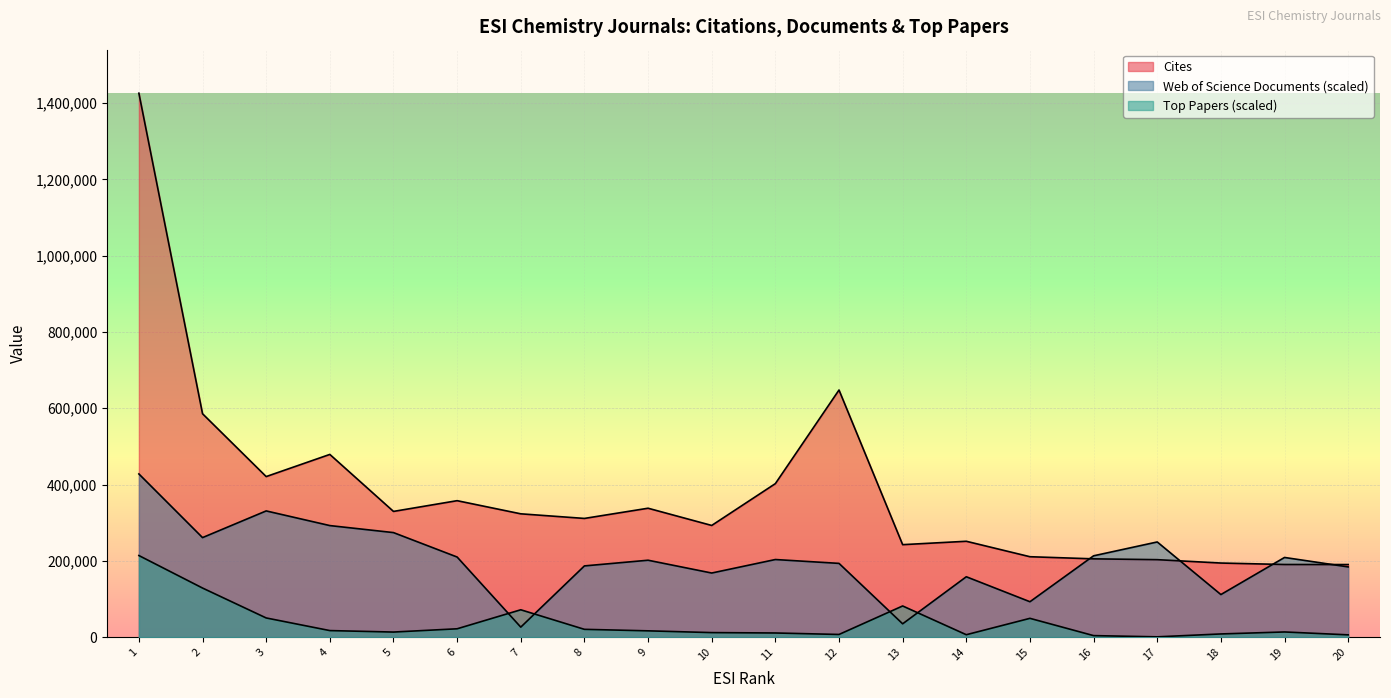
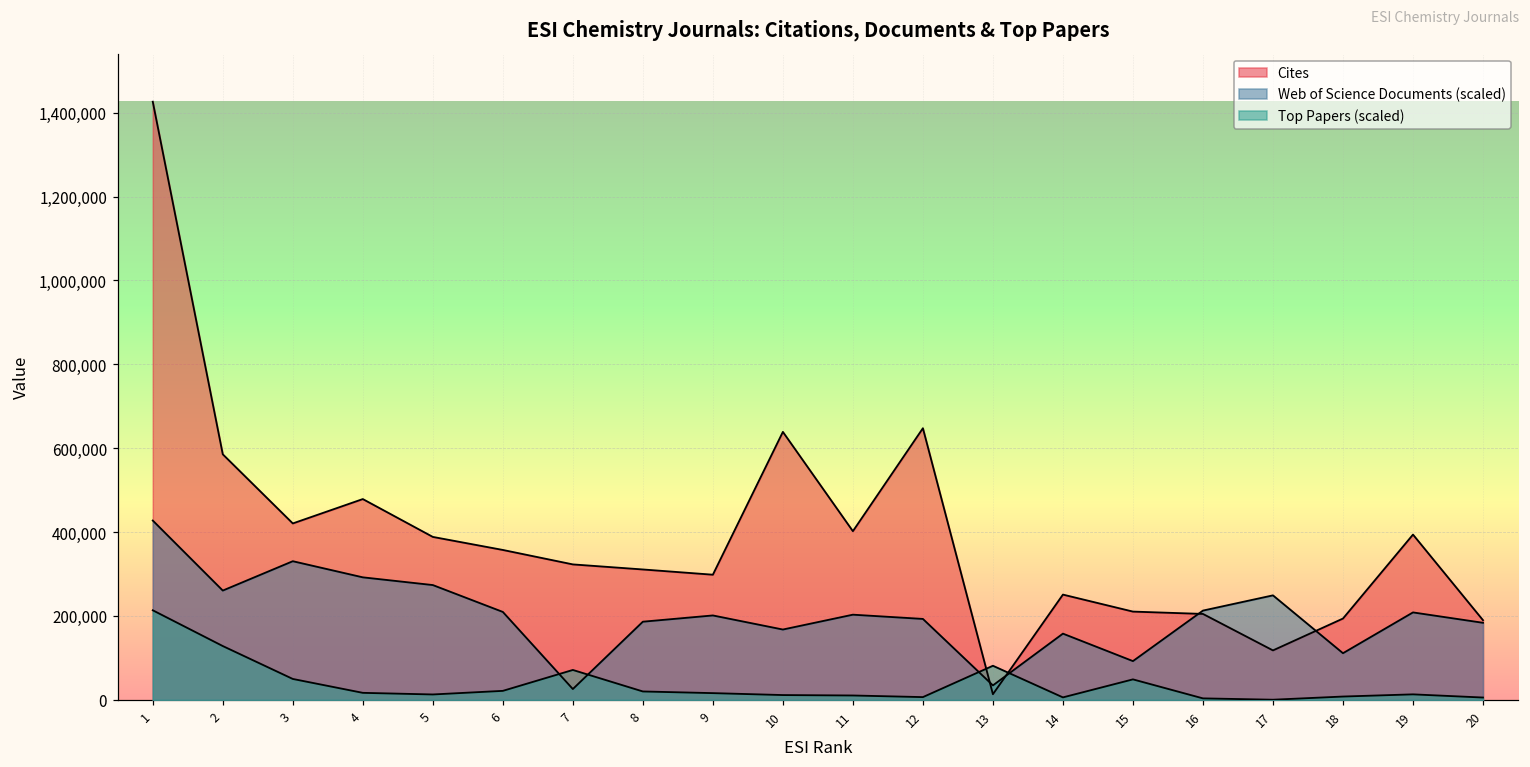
  {
    "Cites": {
      "1": "1,430,000",
      "2": "590,000",
      "3": "420,000",
      "4": "480,000",
-     "5": "330,000",
+     "5": "390,000",
      "6": "360,000",
      "7": "320,000",
      "8": "310,000",
-     "9": "340,000",
-     "10": "290,000",
+     "9": "300,000",
+     "10": "640,000",
      "11": "400,000",
      "12": "650,000",
-     "13": "240,000",
+     "13": "10,000",
      "14": "250,000",
      "15": "210,000",
      "16": "210,000",
-     "17": "200,000",
+     "17": "120,000",
      "18": "190,000",
-     "19": "190,000"
+     "19": "390,000"
    }
  }
